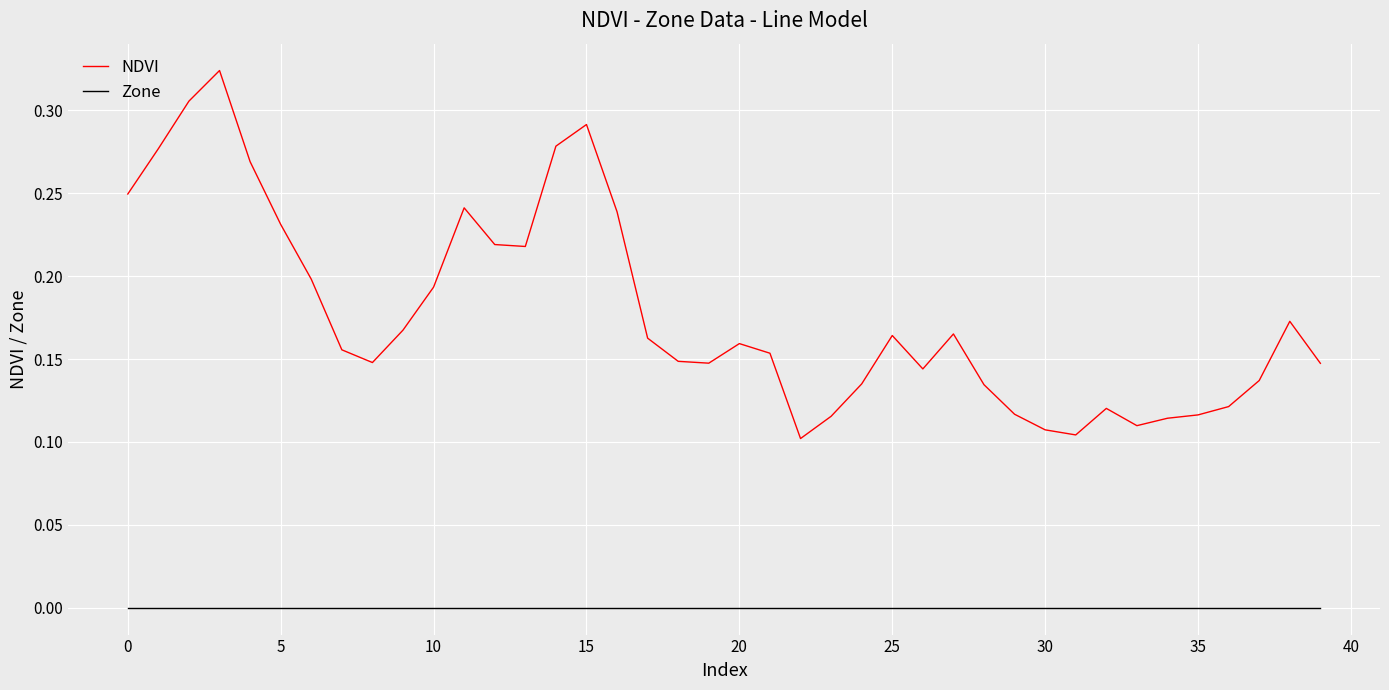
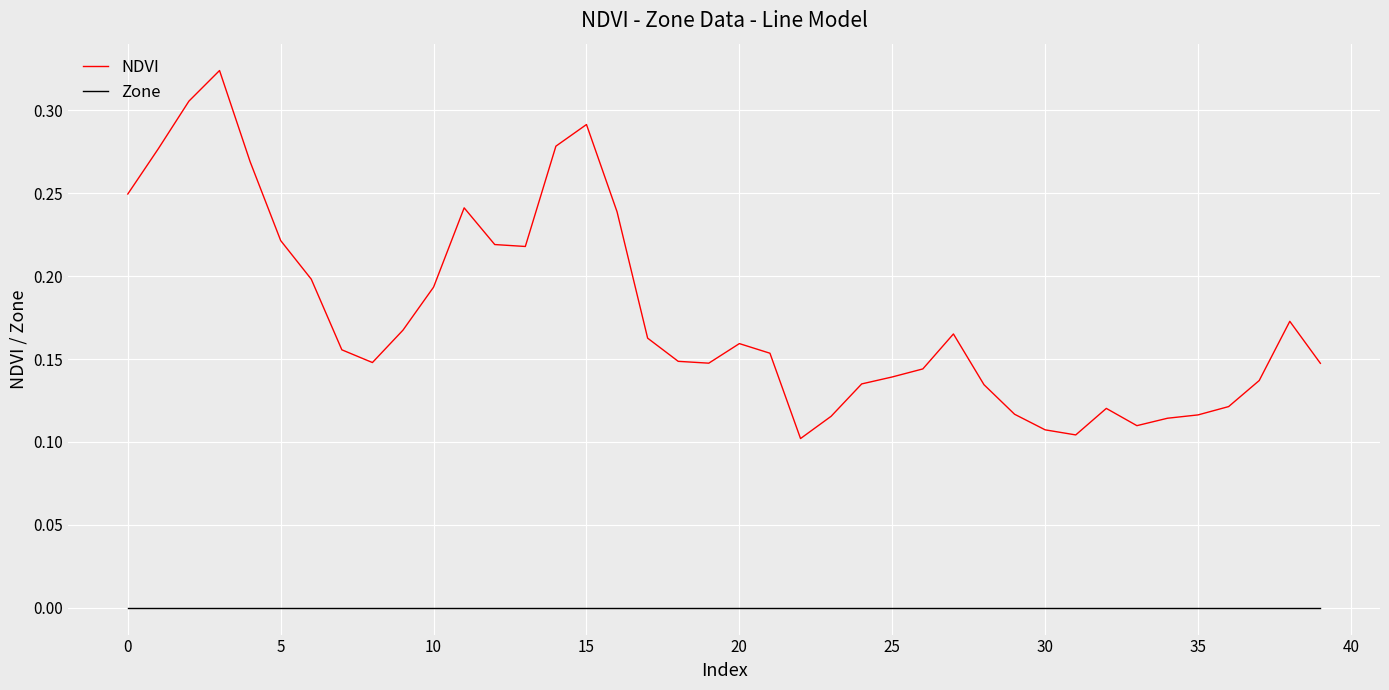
  {
    "NDVI": {
      "0": 0.250,
-     "5": 0.231,
+     "5": 0.222,
      "10": 0.193,
      "15": 0.292,
      "20": 0.159,
-     "25": 0.164,
+     "25": 0.139,
      "30": 0.107,
      "35": 0.116
    },
    "Zone": {
      "0": 0.000,
      "5": 0.000,
      "10": 0.000,
      "15": 0.000,
      "20": 0.000,
      "25": 0.000,
      "30": 0.000,
      "35": 0.000
    }
  }
